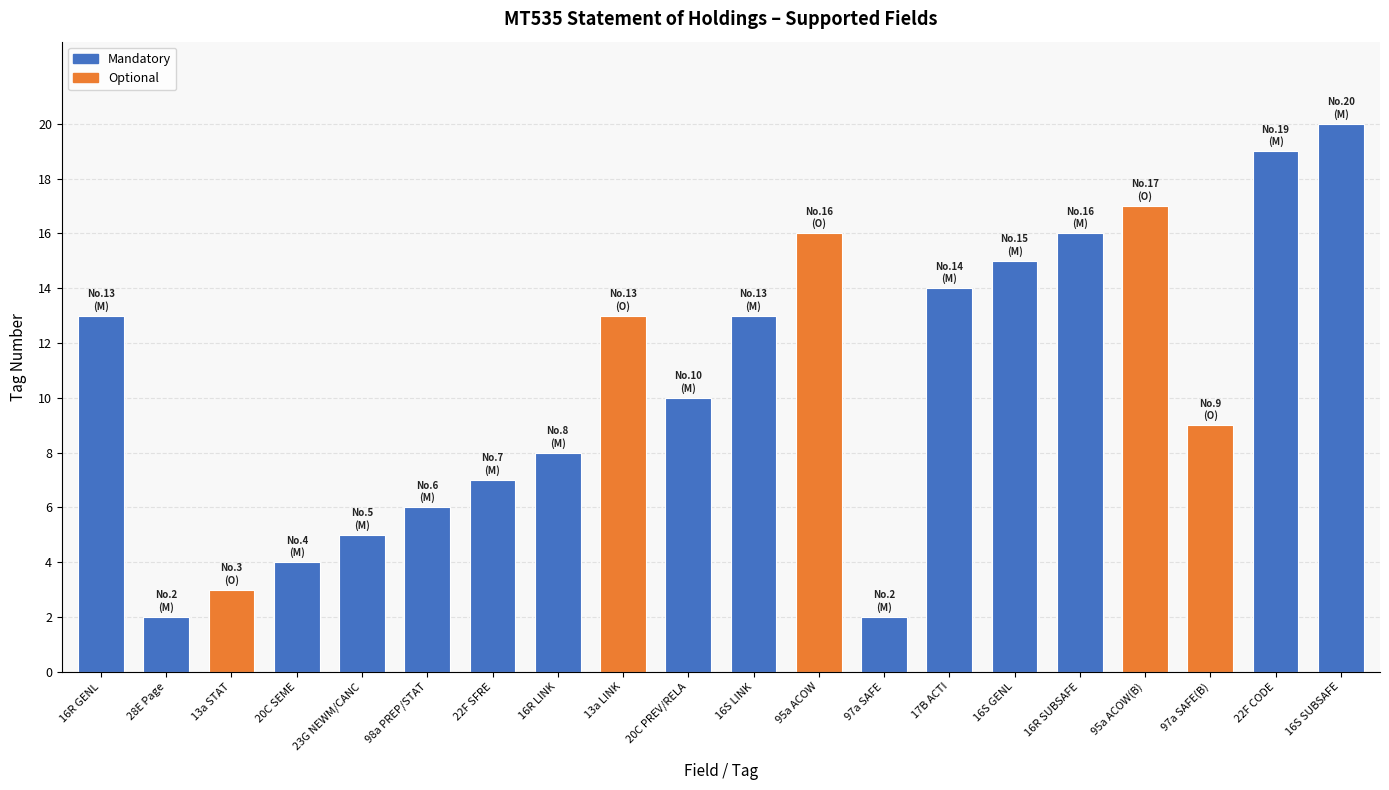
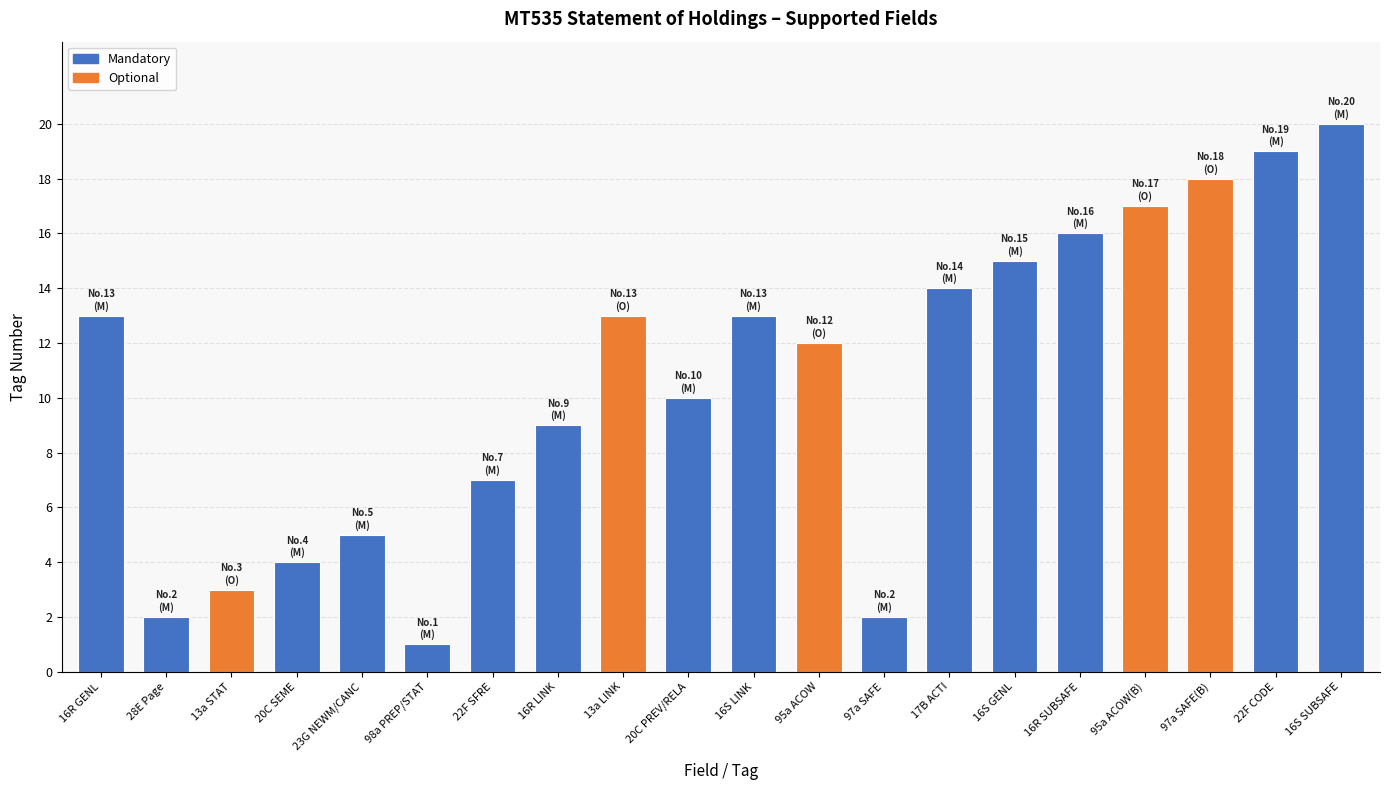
  {
    "16R GENL": 13,
    "28E Page": 2,
    "13a STAT": 3,
    "20C SEME": 4,
    "23G NEWM/CANC": 5,
-   "98a PREP/STAT": 6,
+   "98a PREP/STAT": 1,
    "22F SFRE": 7,
-   "16R LINK": 8,
+   "16R LINK": 9,
    "13a LINK": 13,
    "20C PREV/RELA": 10,
    "16S LINK": 13,
-   "95a ACOW": 16,
+   "95a ACOW": 12,
    "97a SAFE": 2,
    "17B ACTI": 14,
    "16S GENL": 15,
    "16R SUBSAFE": 16,
    "95a ACOW(B)": 17,
-   "97a SAFE(B)": 9,
+   "97a SAFE(B)": 18,
    "22F CODE": 19,
    "16S SUBSAFE": 20
  }
